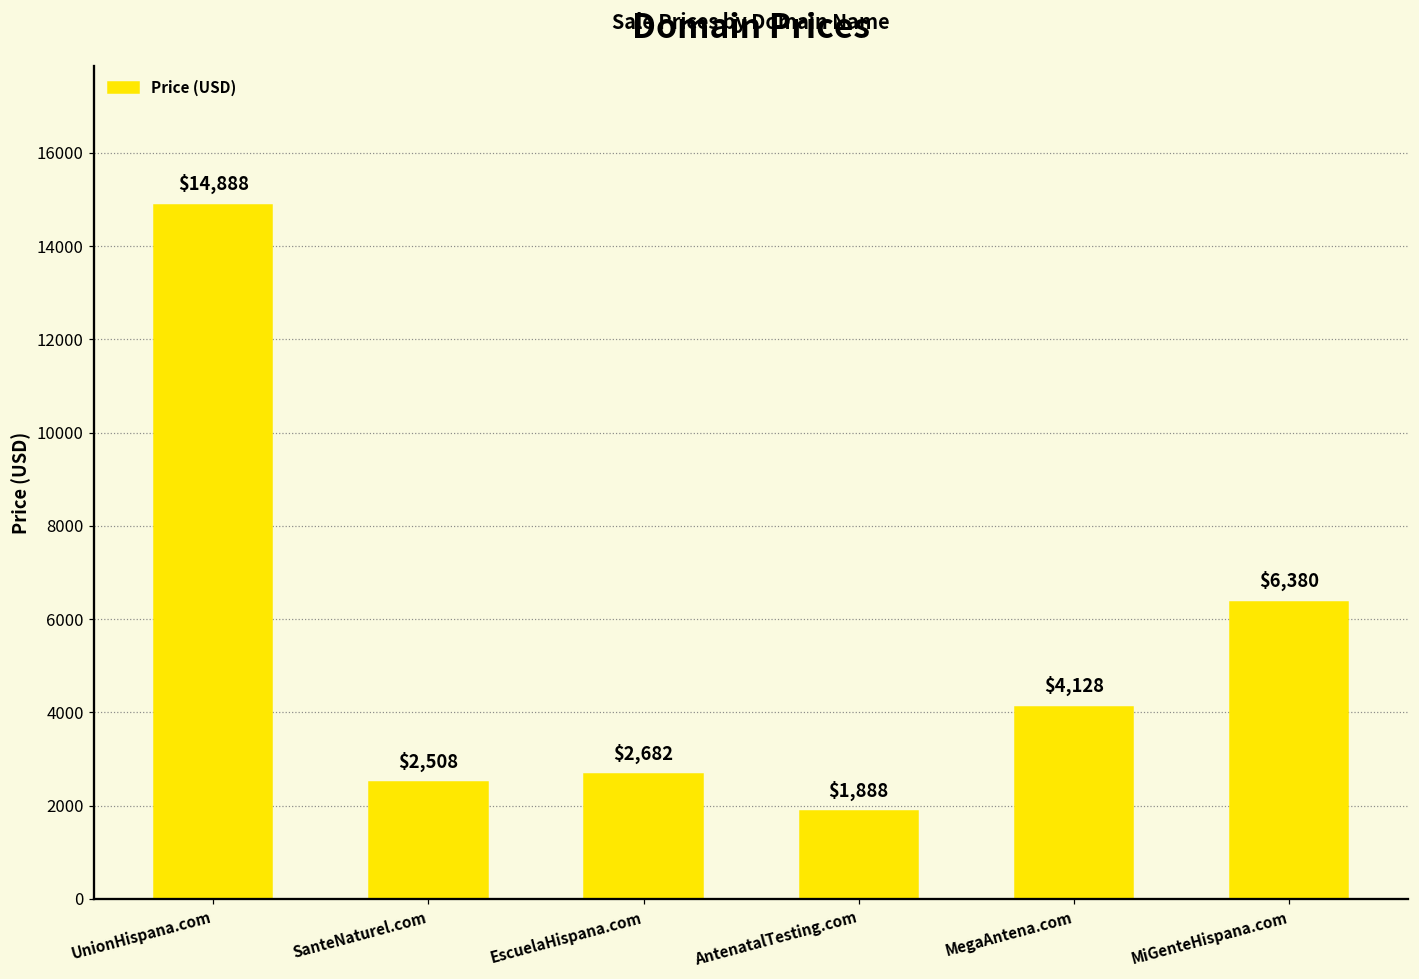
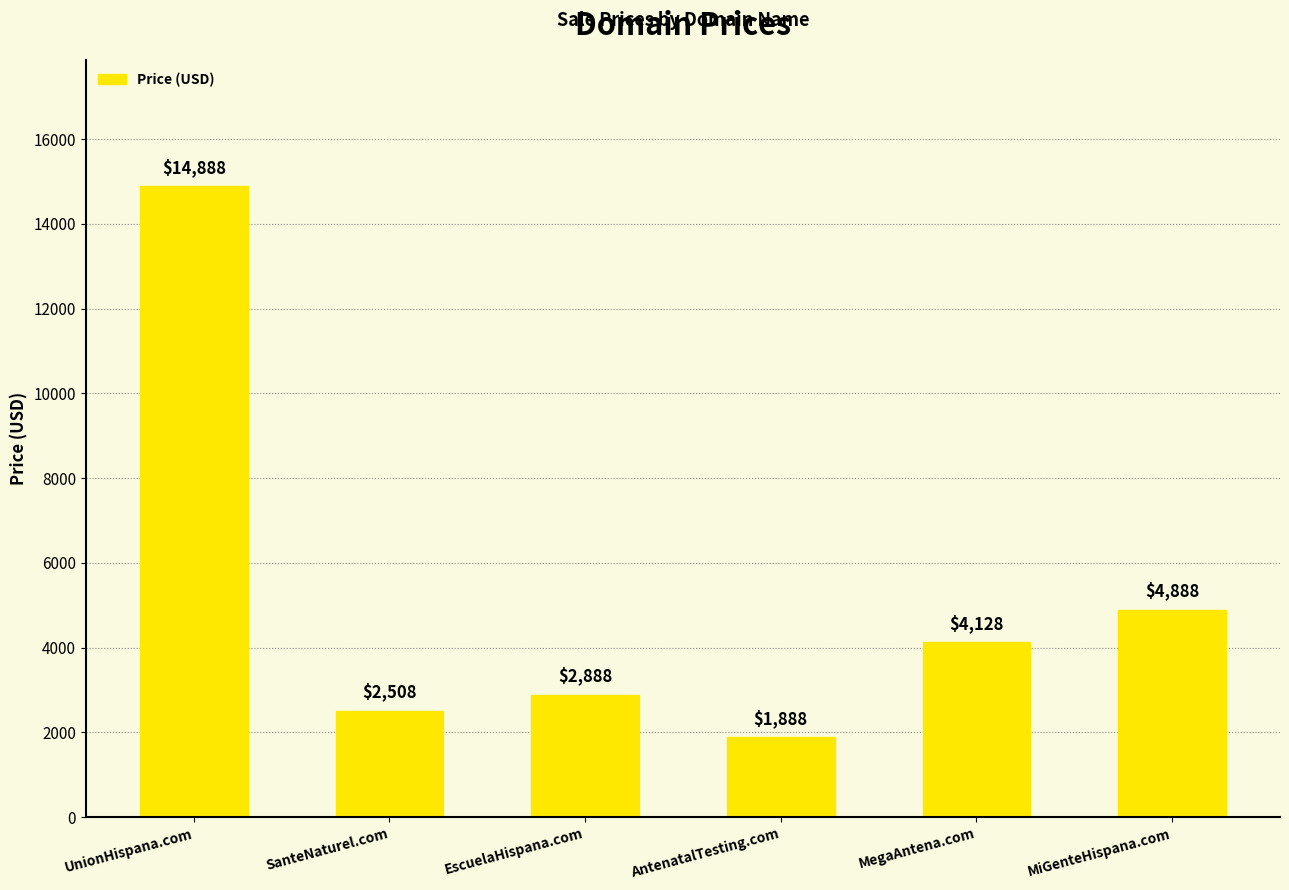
  {
    "UnionHispana.com": "$14,888",
    "SanteNaturel.com": "$2,508",
-   "EscuelaHispana.com": "$2,682",
+   "EscuelaHispana.com": "$2,888",
    "AntenatalTesting.com": "$1,888",
    "MegaAntena.com": "$4,128",
-   "MiGenteHispana.com": "$6,380"
+   "MiGenteHispana.com": "$4,888"
  }
